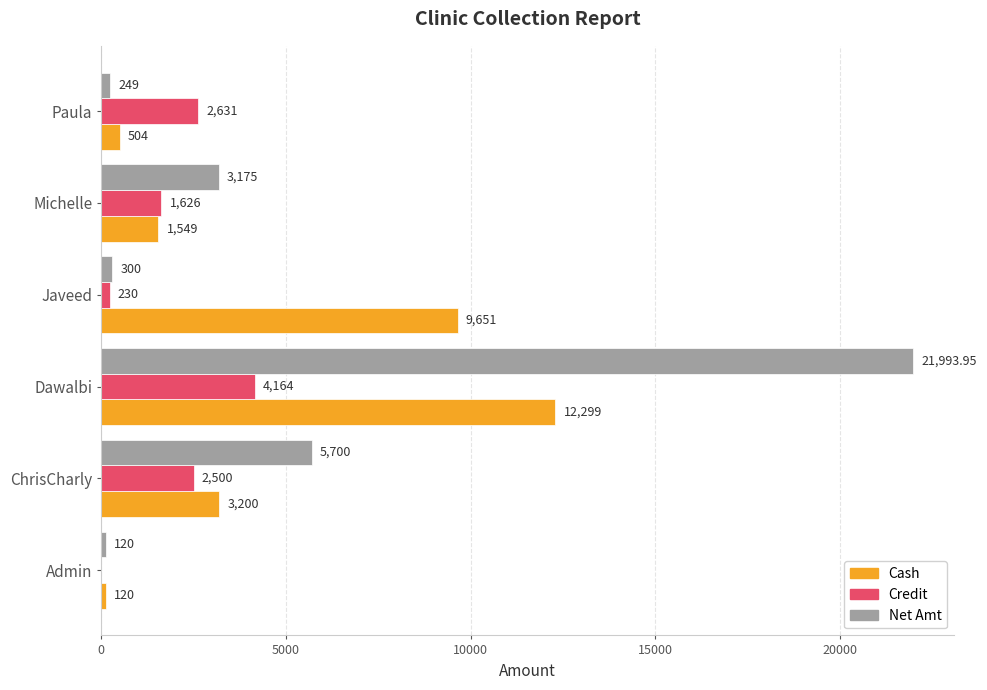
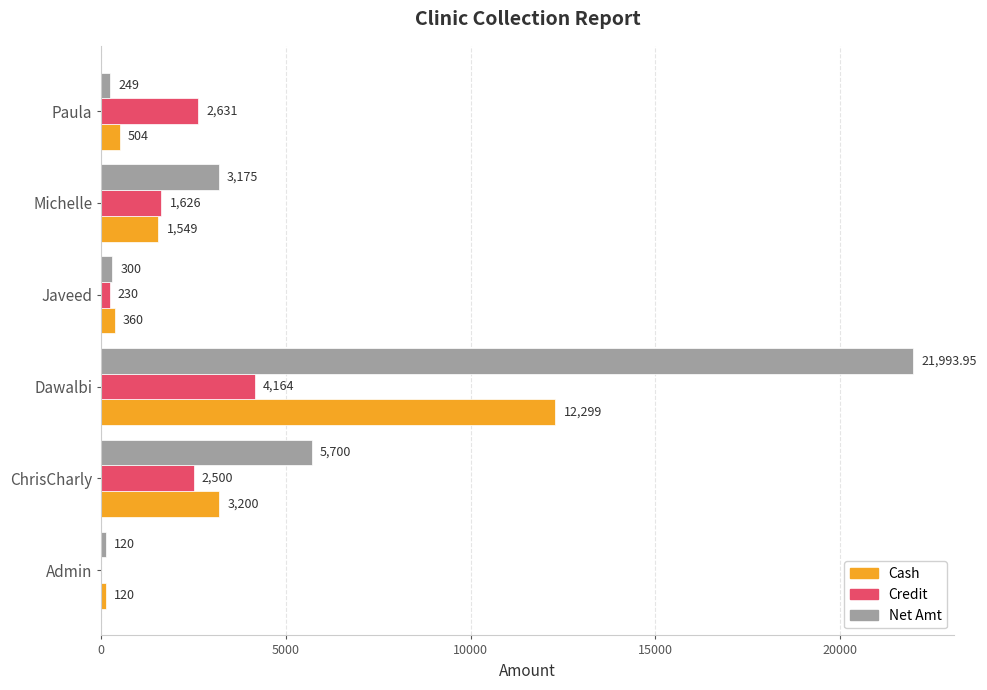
  {
    "Cash": {
      "Paula": "504",
      "Michelle": "1,549",
-     "Javeed": "9,651",
+     "Javeed": "360",
      "Dawalbi": "12,299",
      "ChrisCharly": "3,200",
      "Admin": "120"
    },
    "Credit": {
      "Paula": "2,631",
      "Michelle": "1,626",
      "Javeed": "230",
      "Dawalbi": "4,164",
      "ChrisCharly": "2,500"
    },
    "Net Amt": {
      "Paula": "249",
      "Michelle": "3,175",
      "Javeed": "300",
      "Dawalbi": "21,993.95",
      "ChrisCharly": "5,700",
      "Admin": "120"
    }
  }
